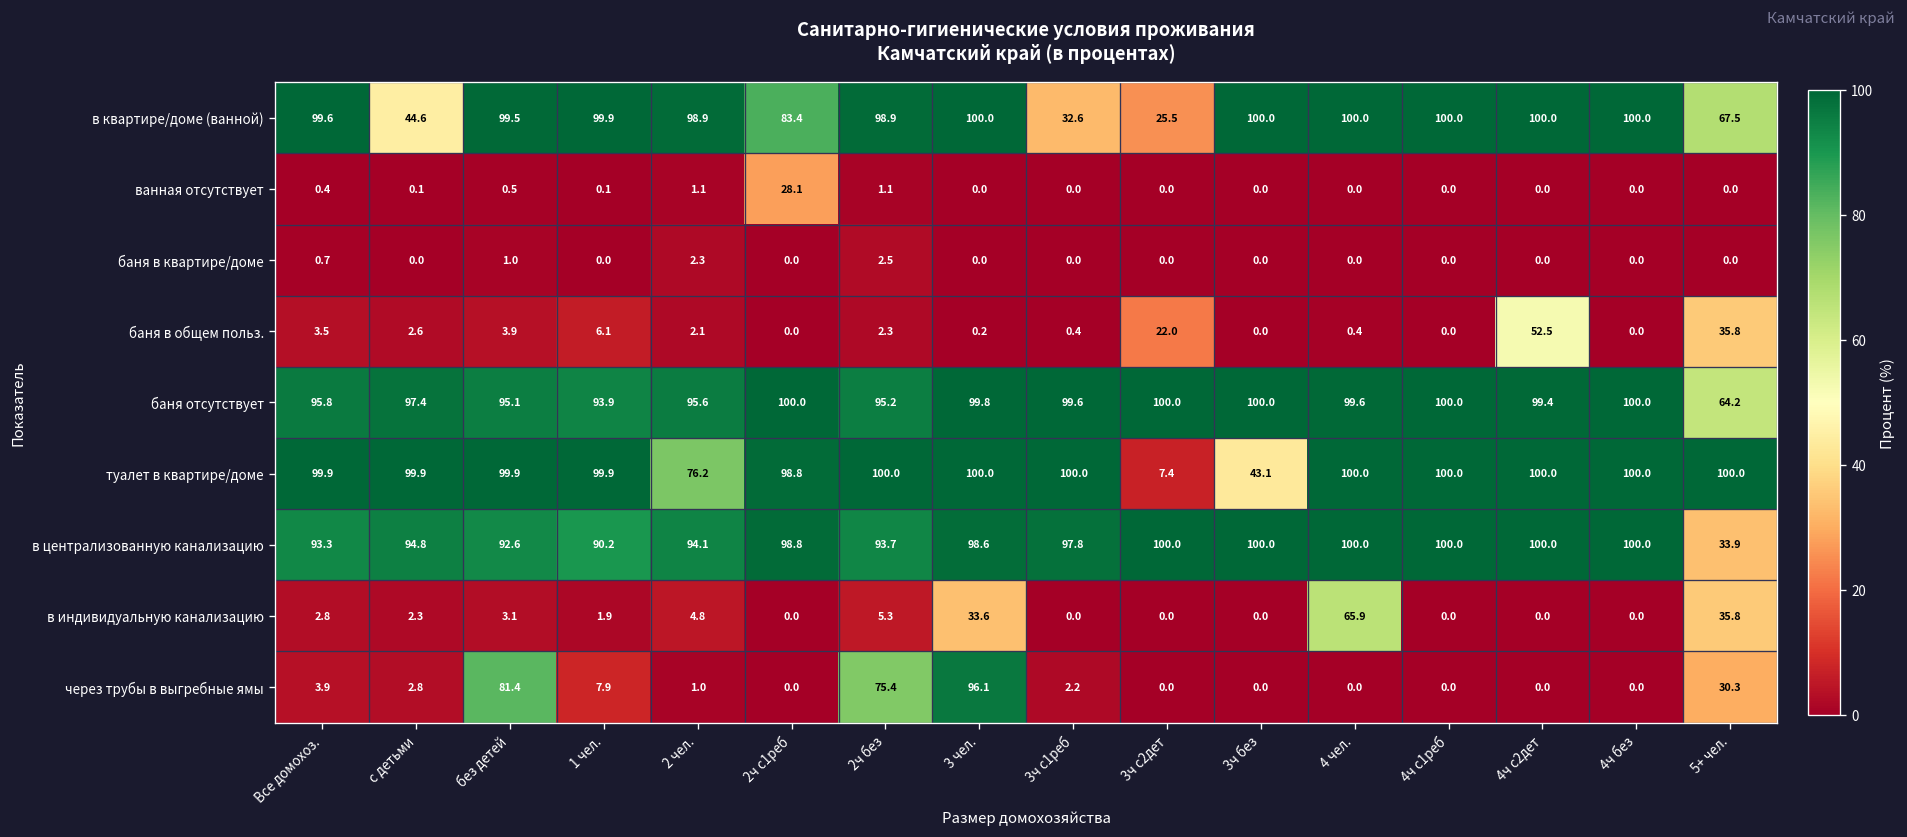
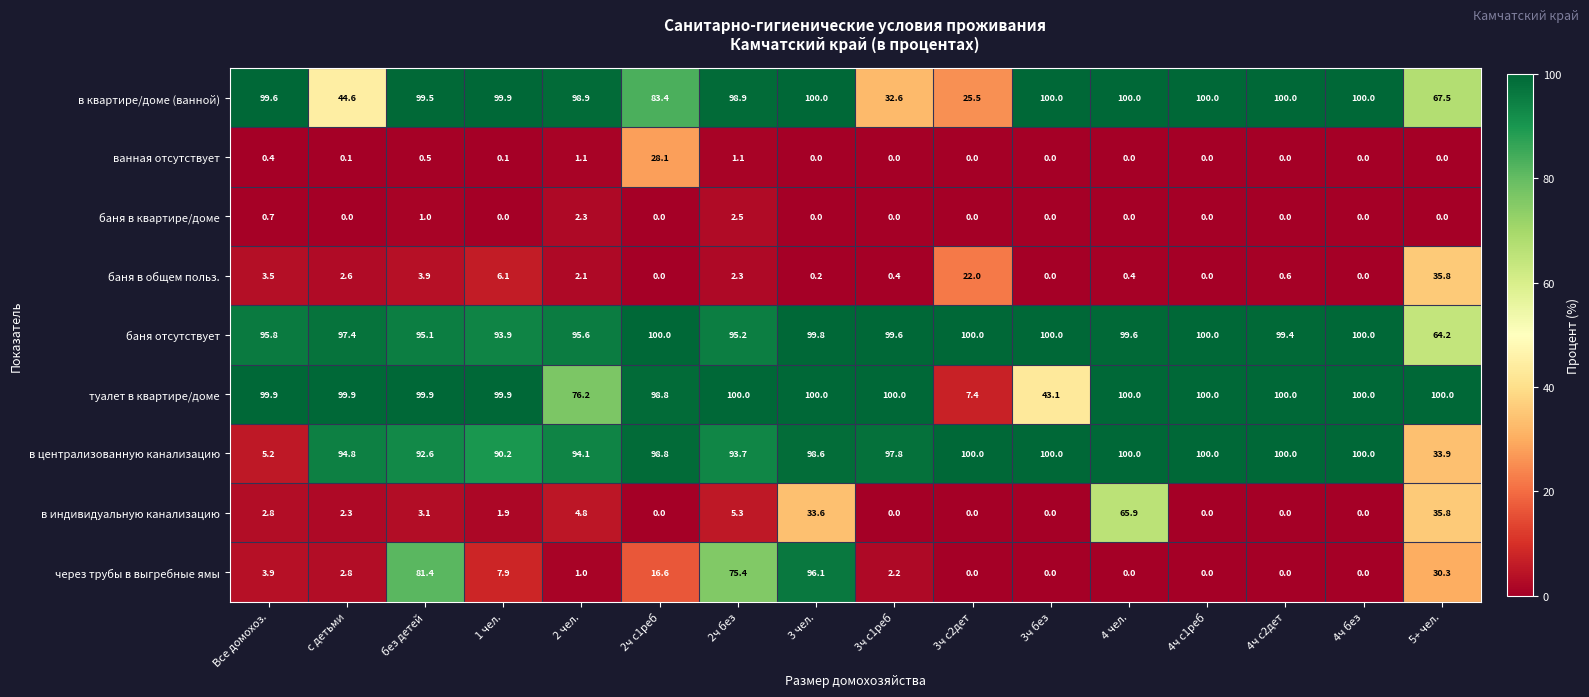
  {
    "в квартире/доме (ванной)": {
      "Все домохоз.": 99.6,
      "с детьми": 44.6,
      "без детей": 99.5,
      "1 чел.": 99.9,
      "2 чел.": 98.9,
      "2ч c1реб": 83.4,
      "2ч без": 98.9,
      "3 чел.": 100.0,
      "3ч c1реб": 32.6,
      "3ч с2дет": 25.5,
      "3ч без": 100.0,
      "4 чел.": 100.0,
      "4ч с1реб": 100.0,
      "4ч с2дет": 100.0,
      "4ч без": 100.0,
      "5+ чел.": 67.5
    },
    "ванная отсутствует": {
      "Все домохоз.": 0.4,
      "с детьми": 0.1,
      "без детей": 0.5,
      "1 чел.": 0.1,
      "2 чел.": 1.1,
      "2ч c1реб": 28.1,
      "2ч без": 1.1,
      "3 чел.": 0.0,
      "3ч c1реб": 0.0,
      "3ч с2дет": 0.0,
      "3ч без": 0.0,
      "4 чел.": 0.0,
      "4ч с1реб": 0.0,
      "4ч с2дет": 0.0,
      "4ч без": 0.0,
      "5+ чел.": 0.0
    },
    "баня в квартире/доме": {
      "Все домохоз.": 0.7,
      "с детьми": 0.0,
      "без детей": 1.0,
      "1 чел.": 0.0,
      "2 чел.": 2.3,
      "2ч c1реб": 0.0,
      "2ч без": 2.5,
      "3 чел.": 0.0,
      "3ч c1реб": 0.0,
      "3ч с2дет": 0.0,
      "3ч без": 0.0,
      "4 чел.": 0.0,
      "4ч с1реб": 0.0,
      "4ч с2дет": 0.0,
      "4ч без": 0.0,
      "5+ чел.": 0.0
    },
    "баня в общем польз.": {
      "Все домохоз.": 3.5,
      "с детьми": 2.6,
      "без детей": 3.9,
      "1 чел.": 6.1,
      "2 чел.": 2.1,
      "2ч c1реб": 0.0,
      "2ч без": 2.3,
      "3 чел.": 0.2,
      "3ч c1реб": 0.4,
      "3ч с2дет": 22.0,
      "3ч без": 0.0,
      "4 чел.": 0.4,
      "4ч с1реб": 0.0,
-     "4ч с2дет": 52.5,
+     "4ч с2дет": 0.6,
      "4ч без": 0.0,
      "5+ чел.": 35.8
    },
    "баня отсутствует": {
      "Все домохоз.": 95.8,
      "с детьми": 97.4,
      "без детей": 95.1,
      "1 чел.": 93.9,
      "2 чел.": 95.6,
      "2ч c1реб": 100.0,
      "2ч без": 95.2,
      "3 чел.": 99.8,
      "3ч c1реб": 99.6,
      "3ч с2дет": 100.0,
      "3ч без": 100.0,
      "4 чел.": 99.6,
      "4ч с1реб": 100.0,
      "4ч с2дет": 99.4,
      "4ч без": 100.0,
      "5+ чел.": 64.2
    },
    "туалет в квартире/доме": {
      "Все домохоз.": 99.9,
      "с детьми": 99.9,
      "без детей": 99.9,
      "1 чел.": 99.9,
      "2 чел.": 76.2,
      "2ч c1реб": 98.8,
      "2ч без": 100.0,
      "3 чел.": 100.0,
      "3ч c1реб": 100.0,
      "3ч с2дет": 7.4,
      "3ч без": 43.1,
      "4 чел.": 100.0,
      "4ч с1реб": 100.0,
      "4ч с2дет": 100.0,
      "4ч без": 100.0,
      "5+ чел.": 100.0
    },
    "в централизованную канализацию": {
-     "Все домохоз.": 93.3,
+     "Все домохоз.": 5.2,
      "с детьми": 94.8,
      "без детей": 92.6,
      "1 чел.": 90.2,
      "2 чел.": 94.1,
      "2ч c1реб": 98.8,
      "2ч без": 93.7,
      "3 чел.": 98.6,
      "3ч c1реб": 97.8,
      "3ч с2дет": 100.0,
      "3ч без": 100.0,
      "4 чел.": 100.0,
      "4ч с1реб": 100.0,
      "4ч с2дет": 100.0,
      "4ч без": 100.0,
      "5+ чел.": 33.9
    },
    "в индивидуальную канализацию": {
      "Все домохоз.": 2.8,
      "с детьми": 2.3,
      "без детей": 3.1,
      "1 чел.": 1.9,
      "2 чел.": 4.8,
      "2ч c1реб": 0.0,
      "2ч без": 5.3,
      "3 чел.": 33.6,
      "3ч c1реб": 0.0,
      "3ч с2дет": 0.0,
      "3ч без": 0.0,
      "4 чел.": 65.9,
      "4ч с1реб": 0.0,
      "4ч с2дет": 0.0,
      "4ч без": 0.0,
      "5+ чел.": 35.8
    },
    "через трубы в выгребные ямы": {
      "Все домохоз.": 3.9,
      "с детьми": 2.8,
      "без детей": 81.4,
      "1 чел.": 7.9,
      "2 чел.": 1.0,
-     "2ч c1реб": 0.0,
+     "2ч c1реб": 16.6,
      "2ч без": 75.4,
      "3 чел.": 96.1,
      "3ч c1реб": 2.2,
      "3ч с2дет": 0.0,
      "3ч без": 0.0,
      "4 чел.": 0.0,
      "4ч с1реб": 0.0,
      "4ч с2дет": 0.0,
      "4ч без": 0.0,
      "5+ чел.": 30.3
    }
  }
